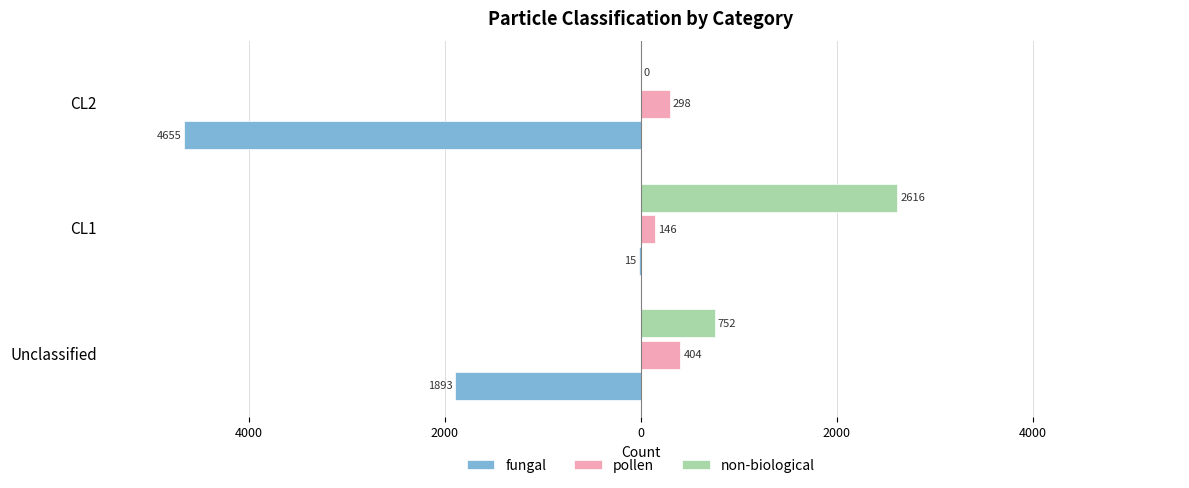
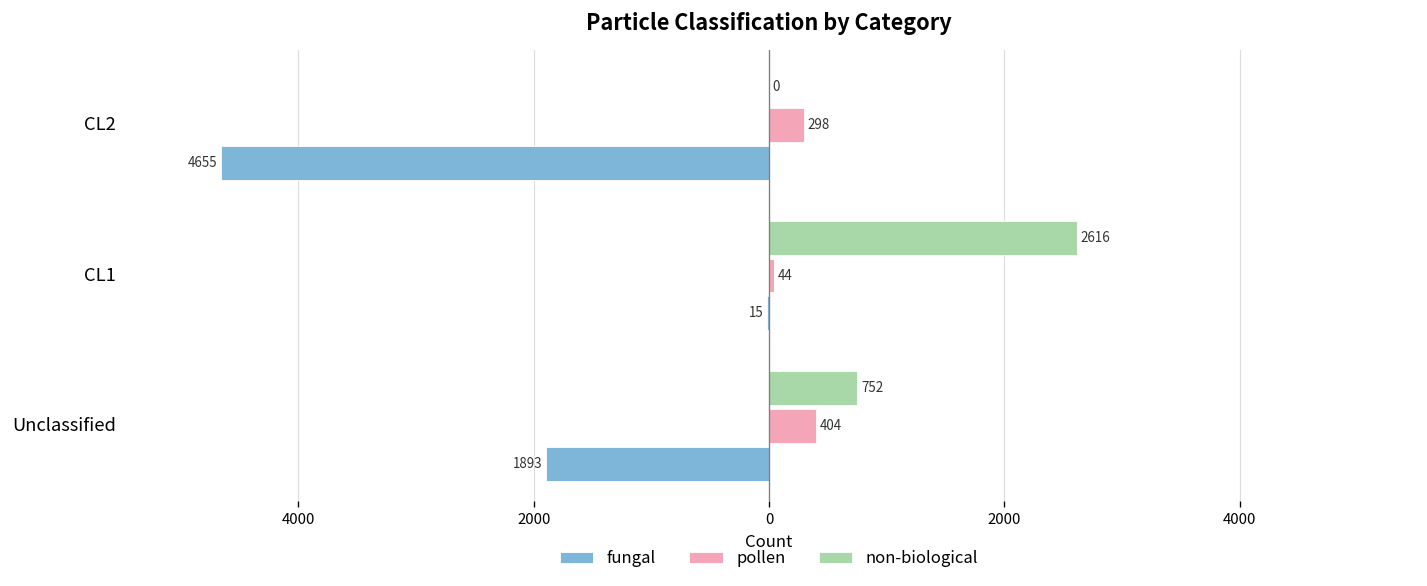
  {
    "pollen": {
      "CL2": 298,
-     "CL1": 146,
+     "CL1": 44,
      "Unclassified": 404
    },
    "non-biological": {
      "CL2": 0,
      "CL1": 2616,
      "Unclassified": 752
    }
  }
